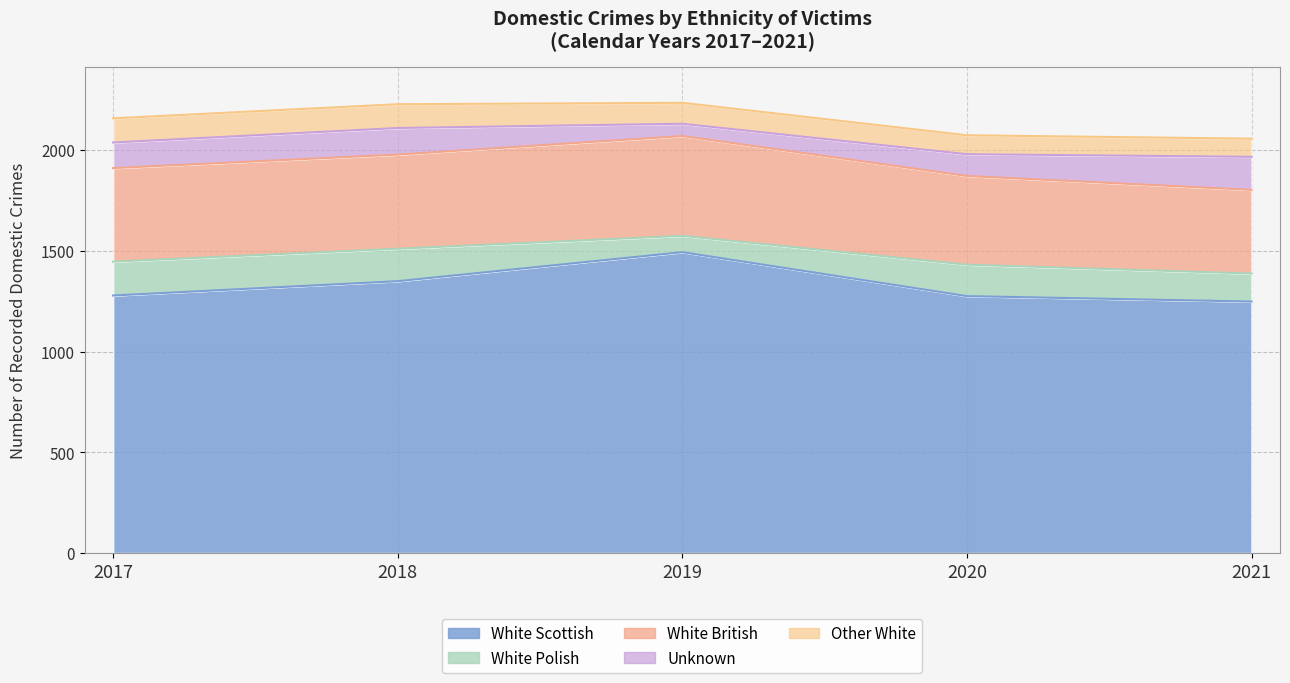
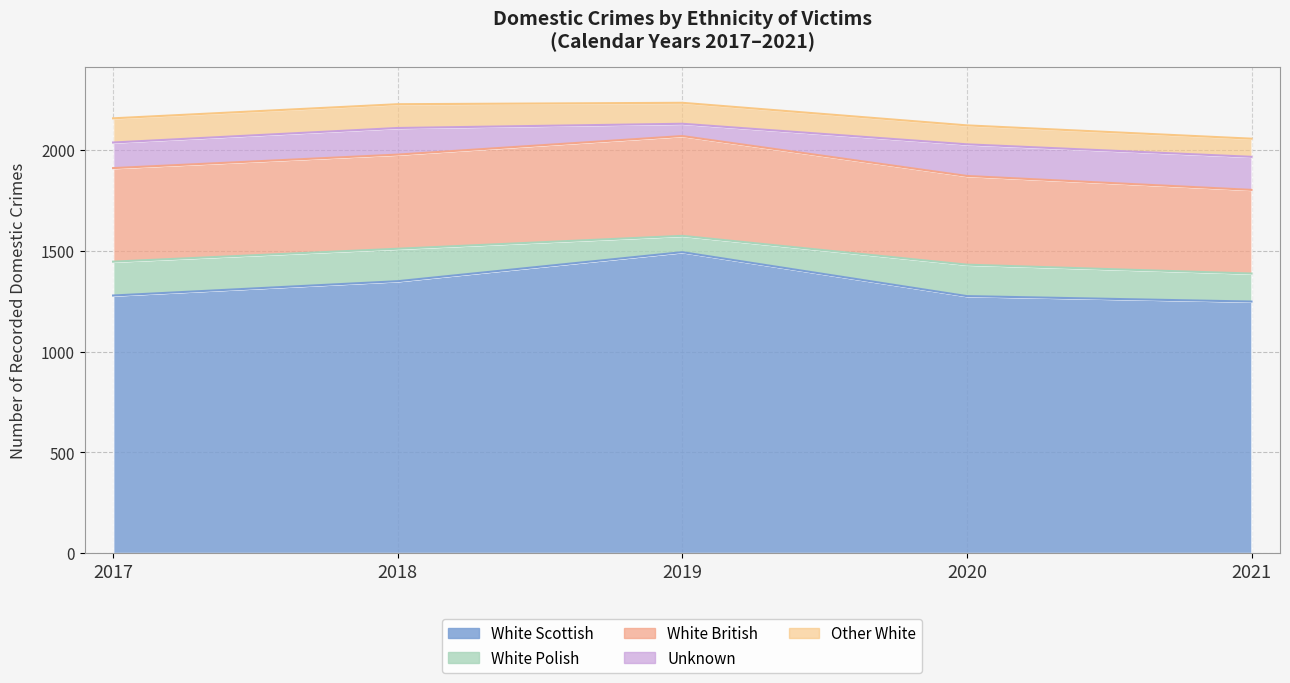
  {
    "White Scottish": {
      "2017": 1280,
      "2018": 1350,
      "2019": 1490,
      "2020": 1280,
      "2021": 1250
    },
    "White Polish": {
      "2017": 170,
      "2018": 160,
      "2019": 80,
      "2020": 160,
      "2021": 140
    },
    "Unknown": {
      "2017": 130,
      "2018": 130,
      "2019": 60,
-     "2020": 110,
+     "2020": 160,
      "2021": 160
    }
  }
